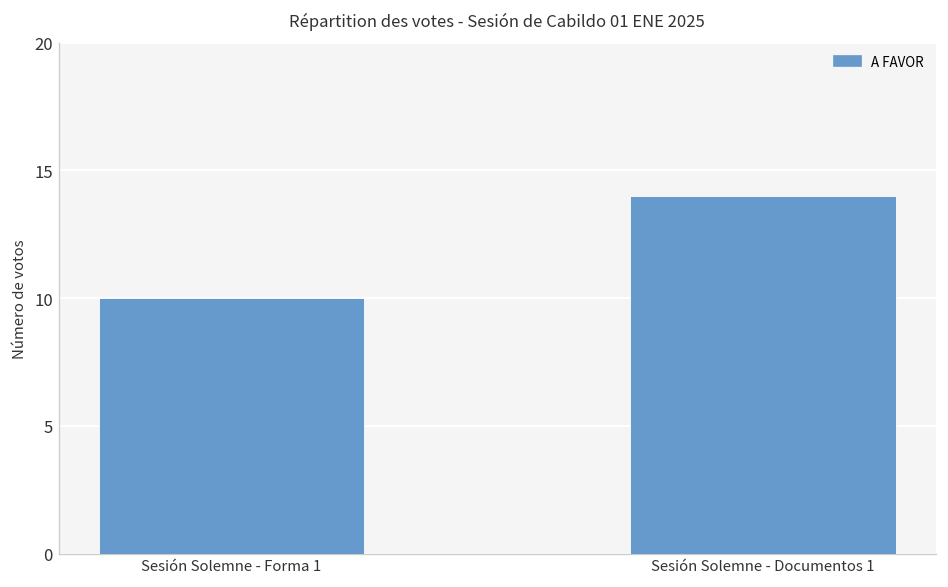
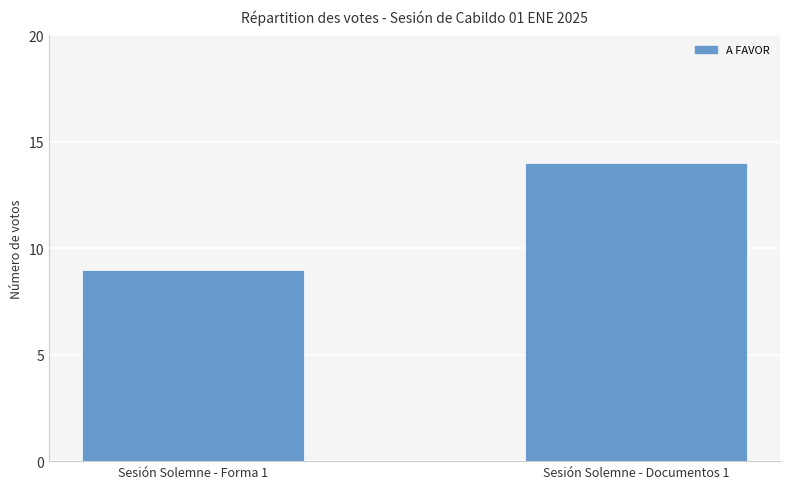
  {
-   "Sesión Solemne - Forma 1": 10,
+   "Sesión Solemne - Forma 1": 9,
    "Sesión Solemne - Documentos 1": 14
  }
